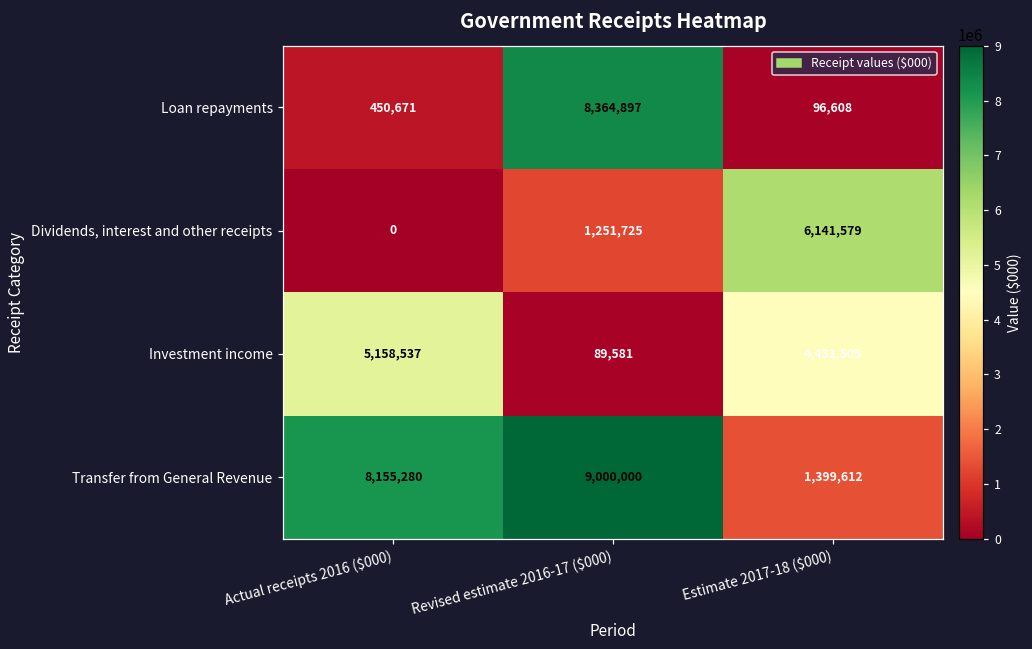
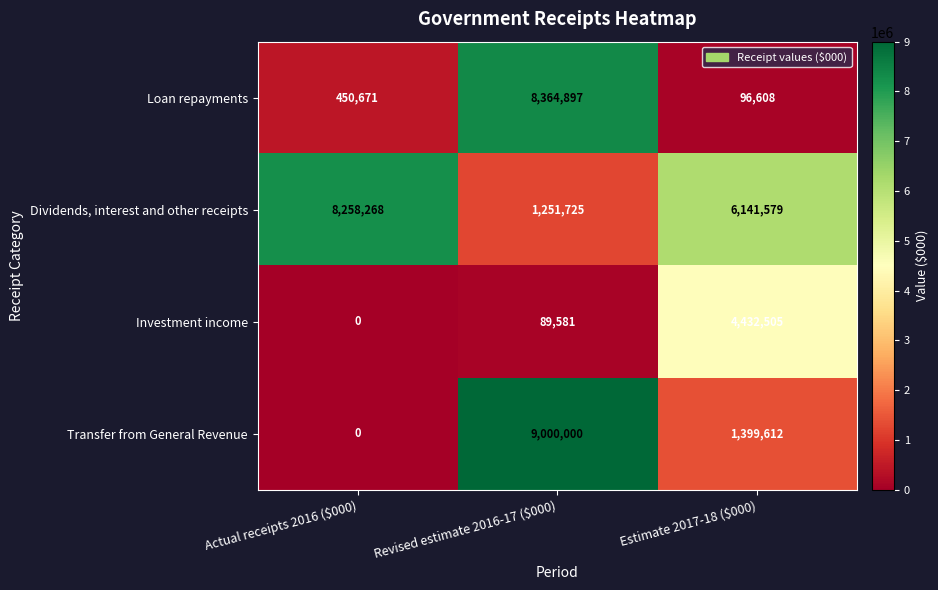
  {
    "Loan repayments": {
      "Actual receipts 2016 ($000)": "450,671",
      "Revised estimate 2016-17 ($000)": "8,364,897",
      "Estimate 2017-18 ($000)": "96,608"
    },
    "Dividends, interest and other receipts": {
-     "Actual receipts 2016 ($000)": "0",
+     "Actual receipts 2016 ($000)": "8,258,268",
      "Revised estimate 2016-17 ($000)": "1,251,725",
      "Estimate 2017-18 ($000)": "6,141,579"
    },
    "Investment income": {
-     "Actual receipts 2016 ($000)": "5,158,537",
+     "Actual receipts 2016 ($000)": "0",
      "Revised estimate 2016-17 ($000)": "89,581",
      "Estimate 2017-18 ($000)": "4,432,505"
    },
    "Transfer from General Revenue": {
-     "Actual receipts 2016 ($000)": "8,155,280",
+     "Actual receipts 2016 ($000)": "0",
      "Revised estimate 2016-17 ($000)": "9,000,000",
      "Estimate 2017-18 ($000)": "1,399,612"
    }
  }
